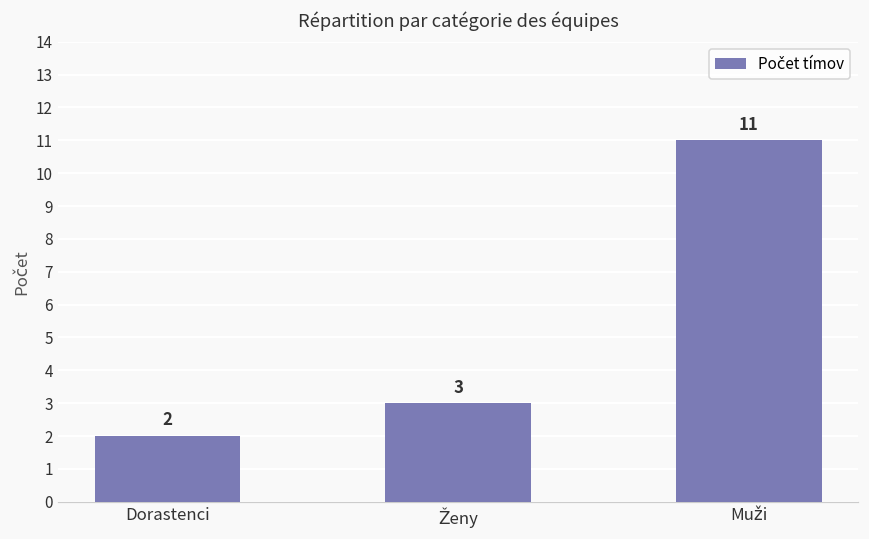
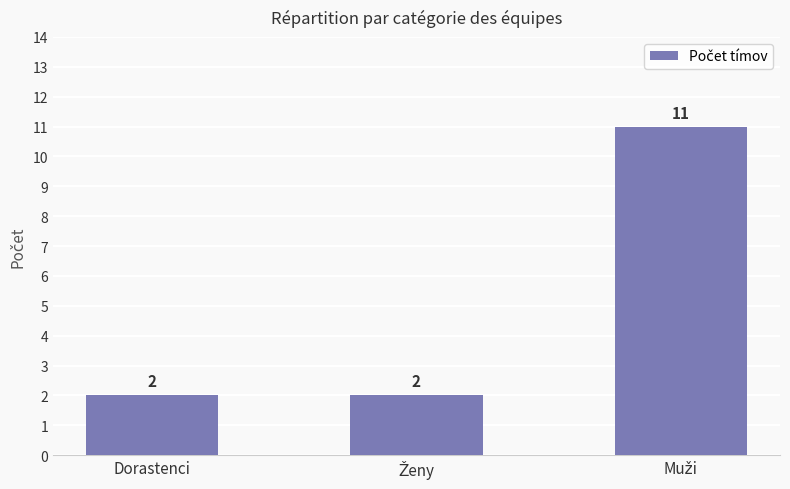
  {
    "Dorastenci": 2,
-   "Ženy": 3,
+   "Ženy": 2,
    "Muži": 11
  }
